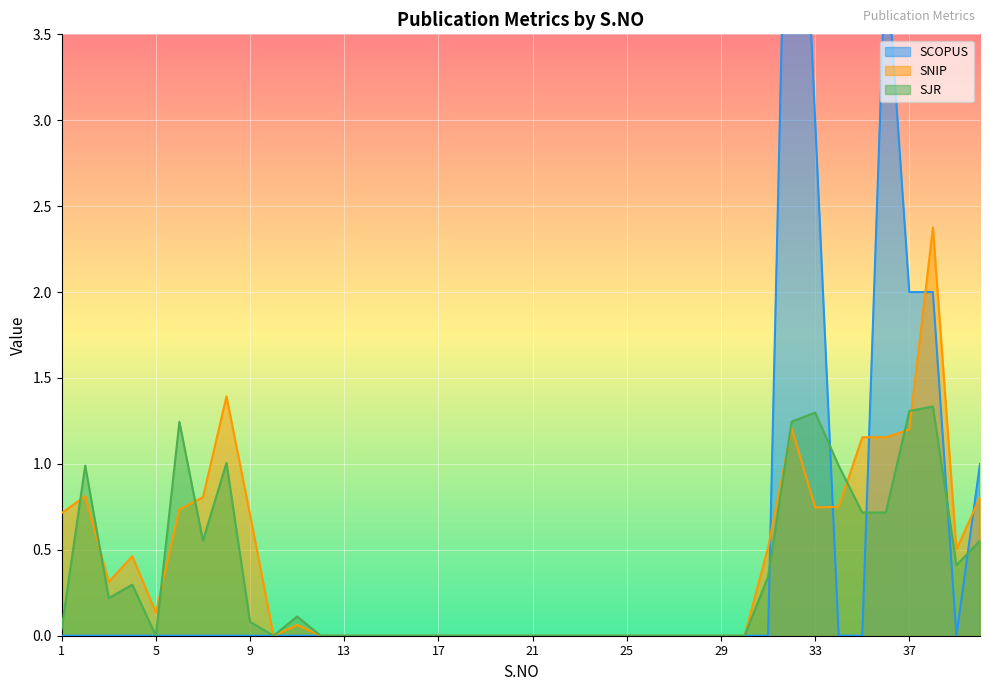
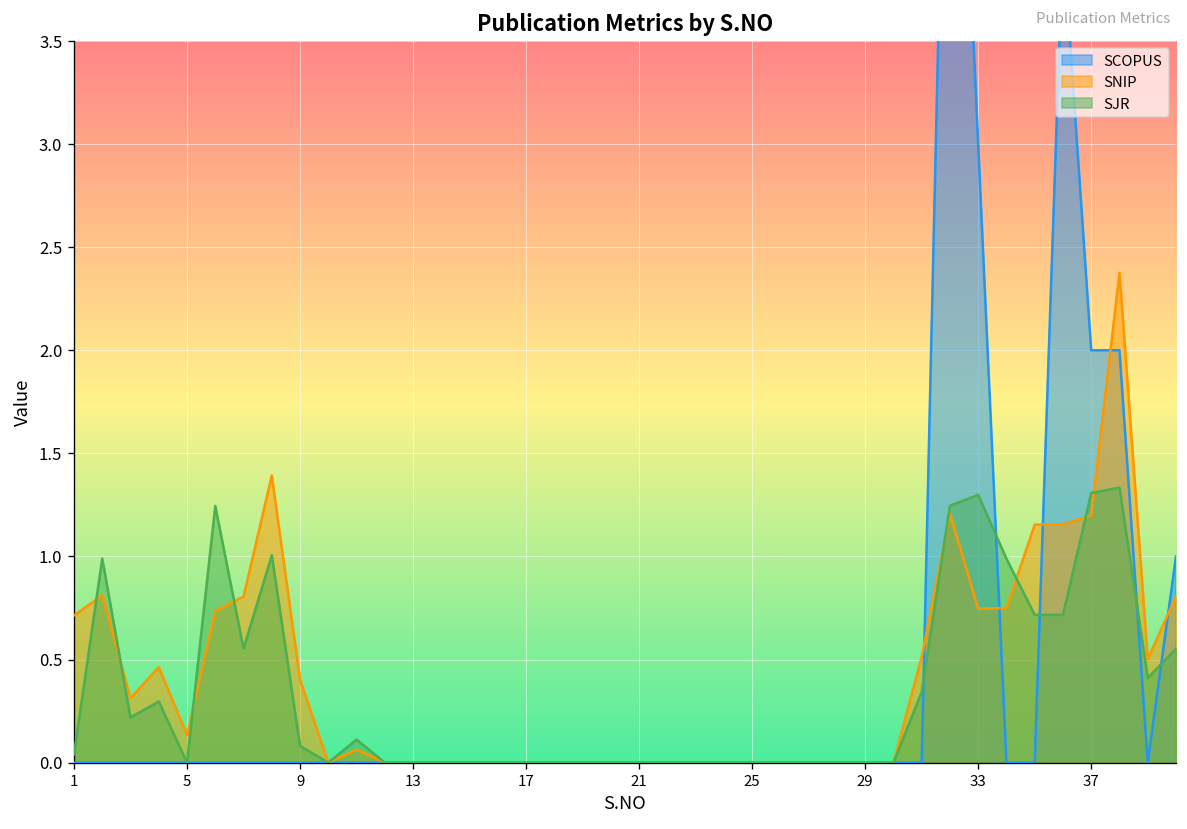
  {
    "SCOPUS": {
      "1": 0.00,
      "9": 0.00,
      "33": 3.00,
      "37": 2.00
    },
    "SNIP": {
      "1": 0.71,
      "5": 0.13,
-     "9": 0.71,
+     "9": 0.40,
      "33": 0.75,
      "37": 1.20
    },
    "SJR": {
      "1": 0.04,
      "9": 0.08,
      "33": 1.30,
      "37": 1.31
    }
  }
